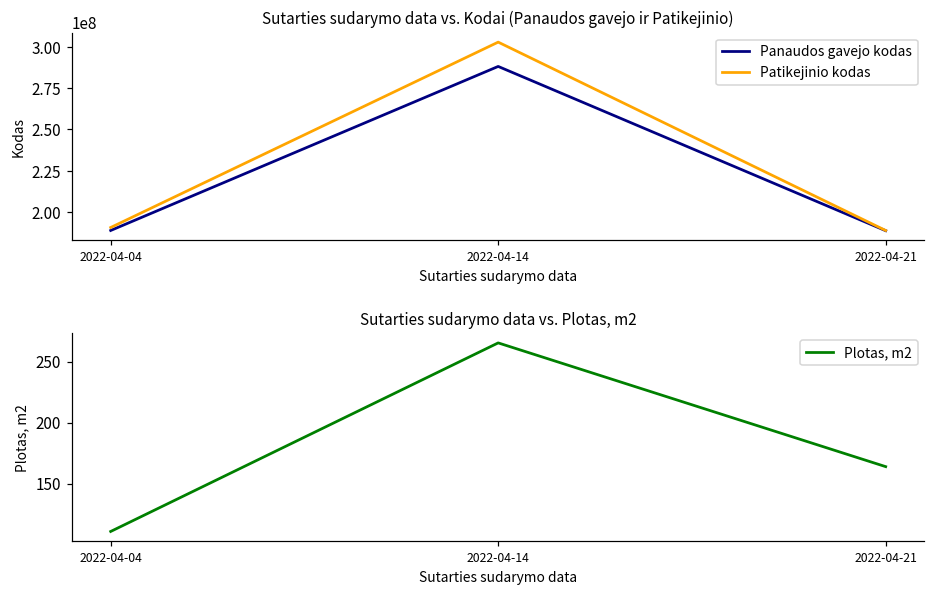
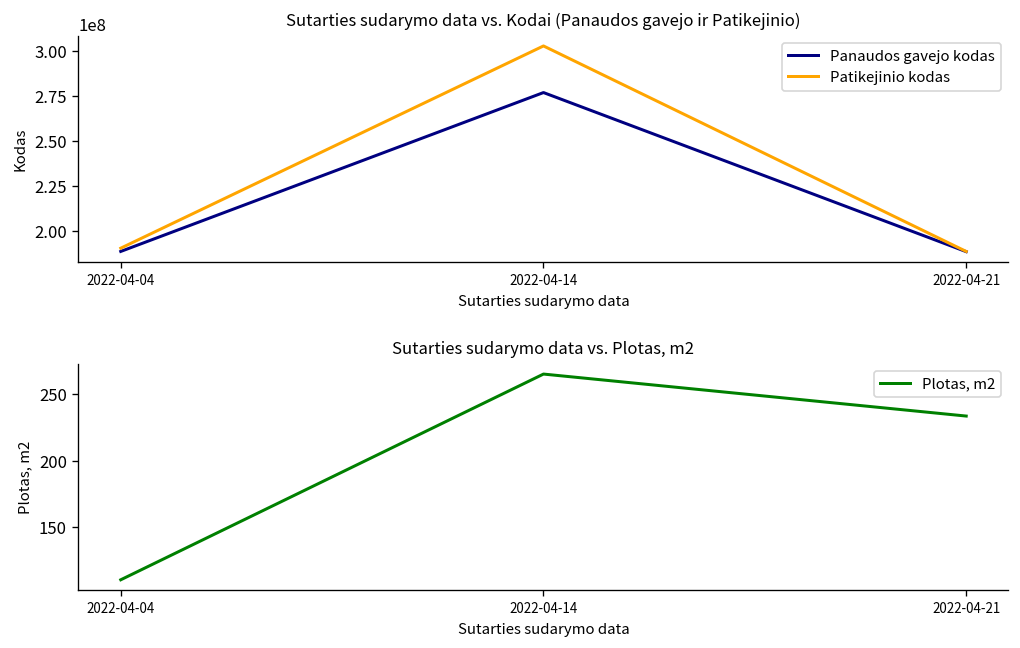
  {
    "Sutarties sudarymo data vs. Kodai (Panaudos gavejo ir Patikejinio)": {
      "Panaudos gavejo kodas": {
        "2022-04-04": 189000000,
-       "2022-04-14": 288000000
+       "2022-04-14": 277000000
      },
      "Patikejinio kodas": {
        "2022-04-04": 191000000,
        "2022-04-14": 303000000
      }
    },
    "Sutarties sudarymo data vs. Plotas, m2": {
      "2022-04-04": 111,
      "2022-04-14": 265,
-     "2022-04-21": 164
+     "2022-04-21": 234
    }
  }
